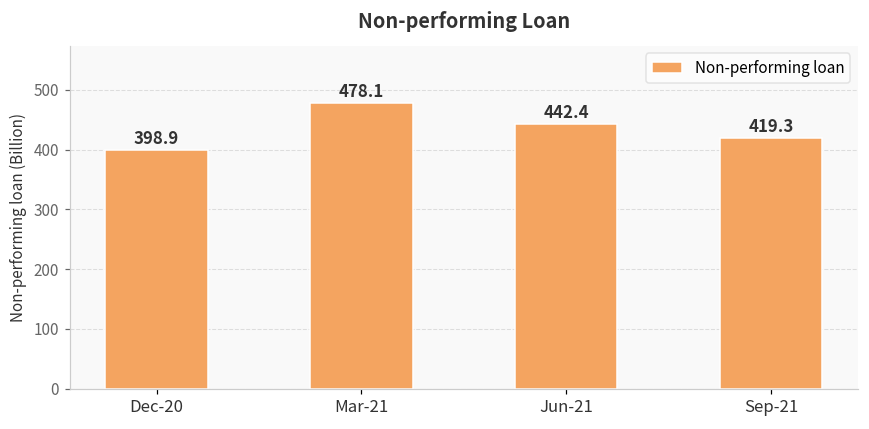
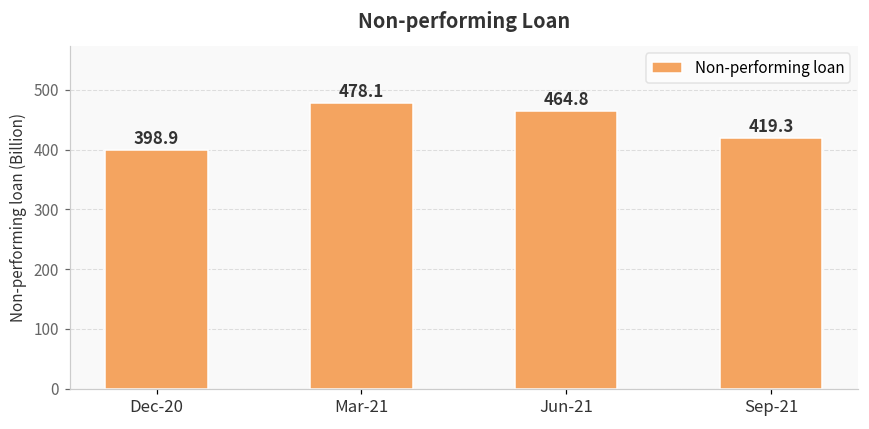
  {
    "Dec-20": 398.9,
    "Mar-21": 478.1,
-   "Jun-21": 442.4,
+   "Jun-21": 464.8,
    "Sep-21": 419.3
  }
